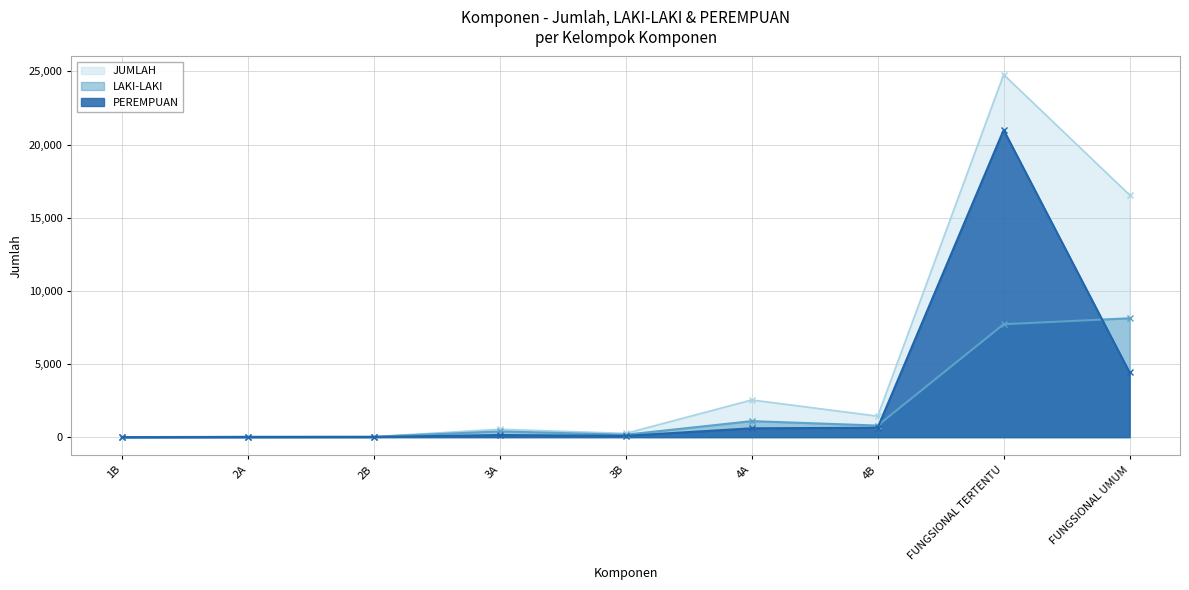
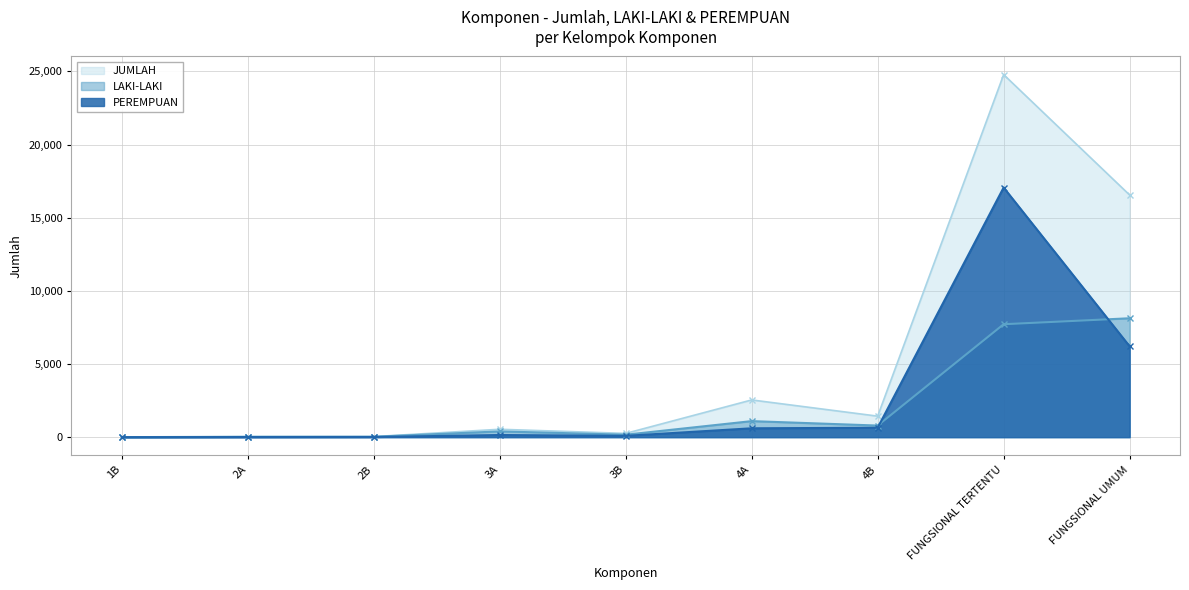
  {
    "JUMLAH": {
      "4A": "2,500",
      "4B": "1,400",
      "FUNGSIONAL TERTENTU": "24,800",
      "FUNGSIONAL UMUM": "16,600"
    },
    "LAKI-LAKI": {
      "4A": "1,100",
      "FUNGSIONAL TERTENTU": "7,700",
      "FUNGSIONAL UMUM": "8,100"
    },
    "PEREMPUAN": {
      "3A": "100",
      "4A": "600",
-     "FUNGSIONAL TERTENTU": "21,000",
-     "FUNGSIONAL UMUM": "4,400"
+     "FUNGSIONAL TERTENTU": "17,100",
+     "FUNGSIONAL UMUM": "6,200"
    }
  }
